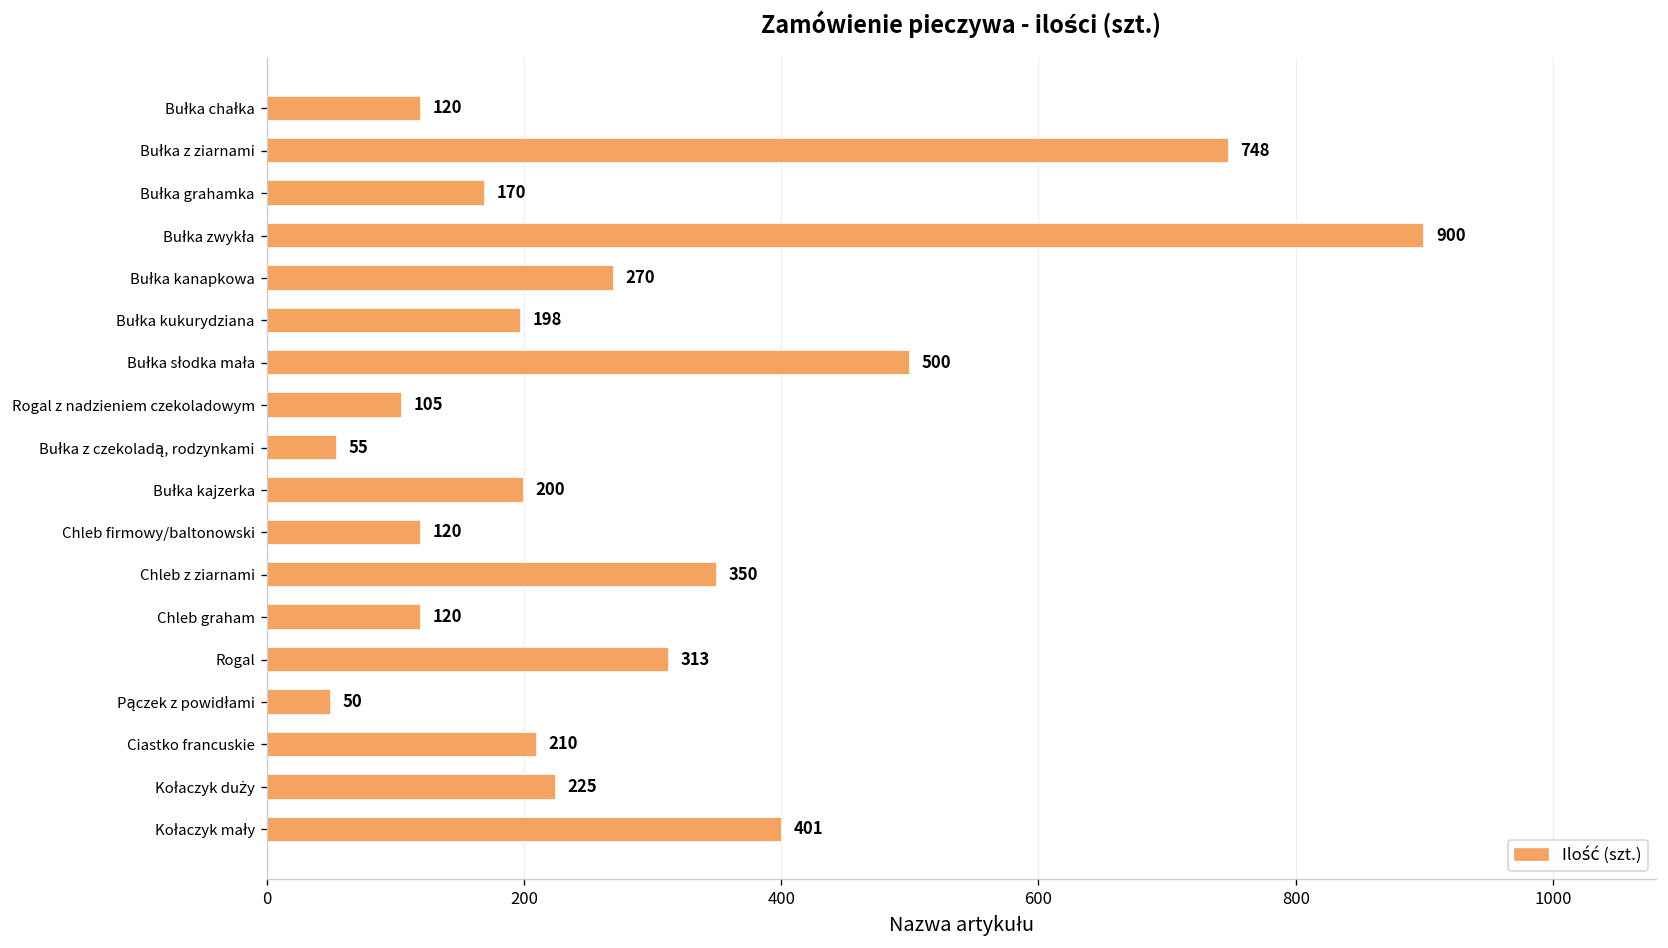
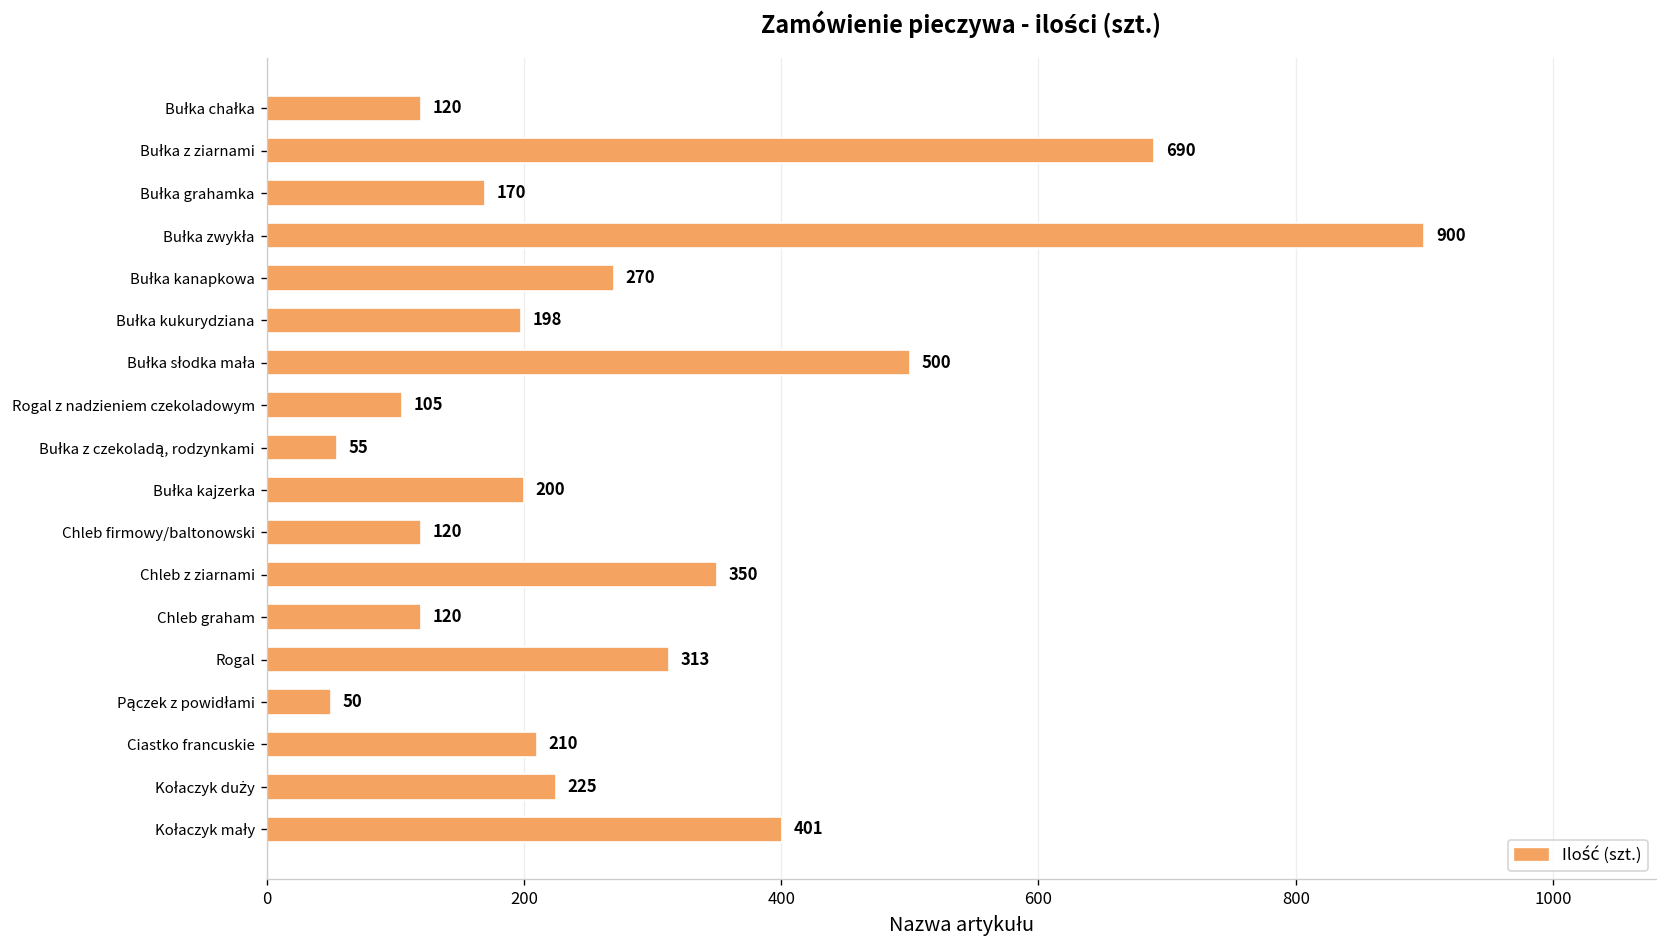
  {
    "Bułka chałka": 120,
-   "Bułka z ziarnami": 748,
+   "Bułka z ziarnami": 690,
    "Bułka grahamka": 170,
    "Bułka zwykła": 900,
    "Bułka kanapkowa": 270,
    "Bułka kukurydziana": 198,
    "Bułka słodka mała": 500,
    "Rogal z nadzieniem czekoladowym": 105,
    "Bułka z czekoladą, rodzynkami": 55,
    "Bułka kajzerka": 200,
    "Chleb firmowy/baltonowski": 120,
    "Chleb z ziarnami": 350,
    "Chleb graham": 120,
    "Rogal": 313,
    "Pączek z powidłami": 50,
    "Ciastko francuskie": 210,
    "Kołaczyk duży": 225,
    "Kołaczyk mały": 401
  }
